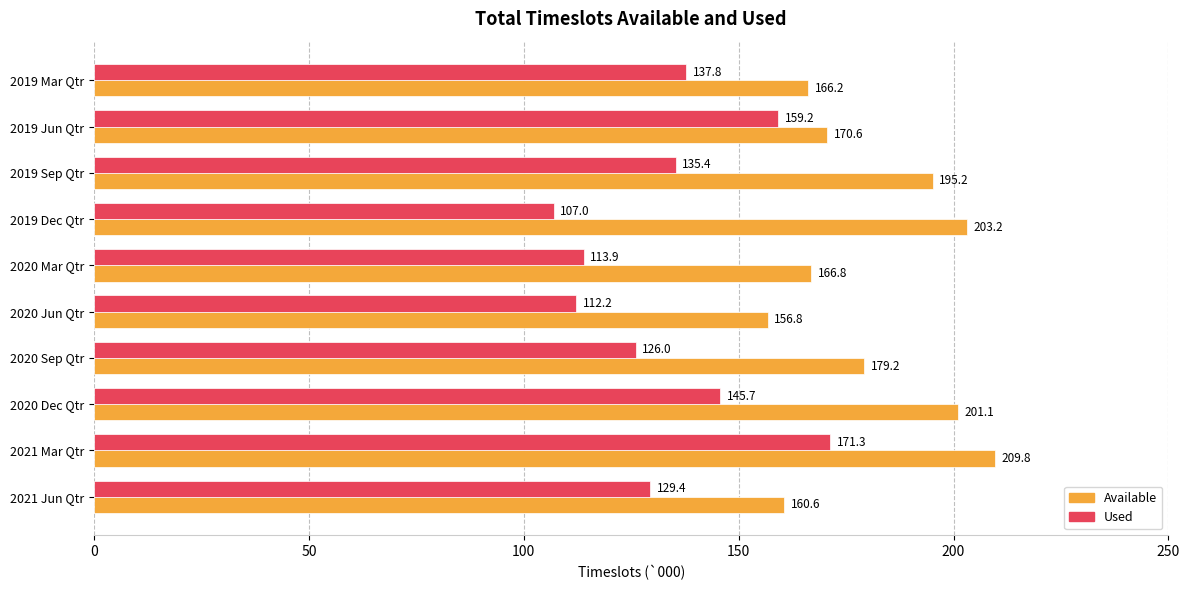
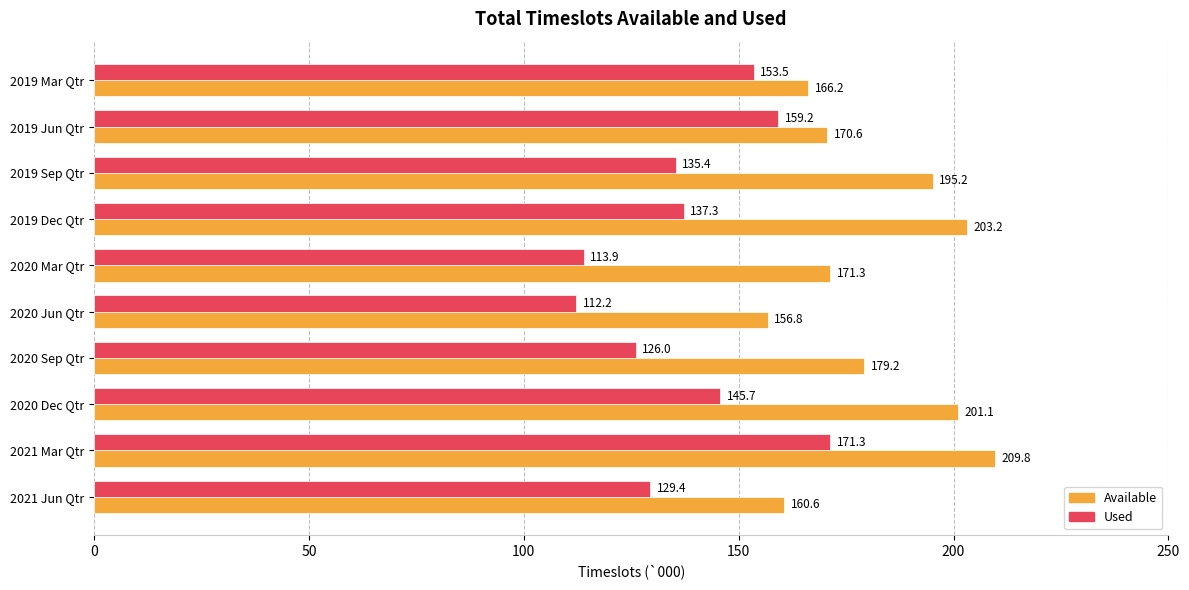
  {
    "Available": {
      "2019 Mar Qtr": 166.2,
      "2019 Jun Qtr": 170.6,
      "2019 Sep Qtr": 195.2,
      "2019 Dec Qtr": 203.2,
-     "2020 Mar Qtr": 166.8,
+     "2020 Mar Qtr": 171.3,
      "2020 Jun Qtr": 156.8,
      "2020 Sep Qtr": 179.2,
      "2020 Dec Qtr": 201.1,
      "2021 Mar Qtr": 209.8,
      "2021 Jun Qtr": 160.6
    },
    "Used": {
-     "2019 Mar Qtr": 137.8,
+     "2019 Mar Qtr": 153.5,
      "2019 Jun Qtr": 159.2,
      "2019 Sep Qtr": 135.4,
-     "2019 Dec Qtr": 107.0,
+     "2019 Dec Qtr": 137.3,
      "2020 Mar Qtr": 113.9,
      "2020 Jun Qtr": 112.2,
      "2020 Sep Qtr": 126.0,
      "2020 Dec Qtr": 145.7,
      "2021 Mar Qtr": 171.3,
      "2021 Jun Qtr": 129.4
    }
  }
